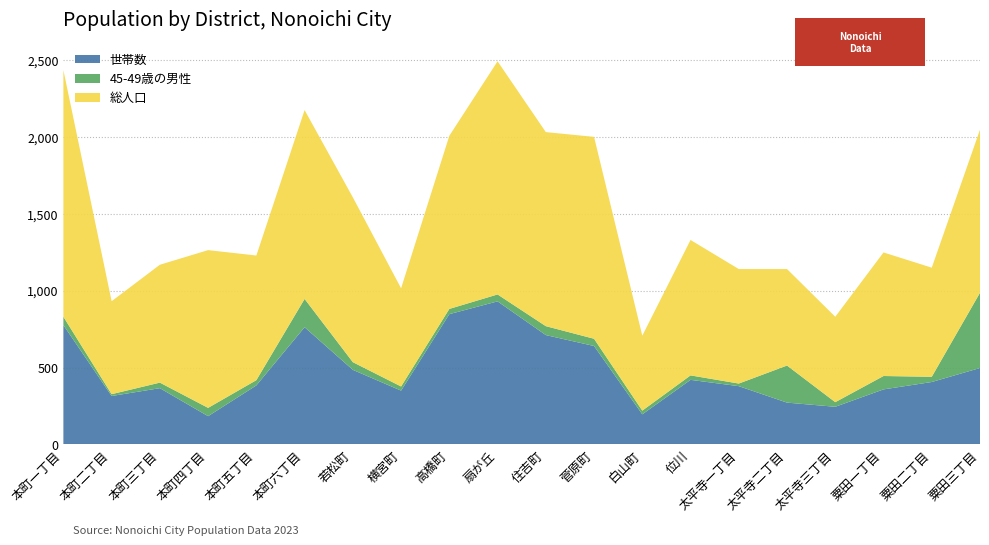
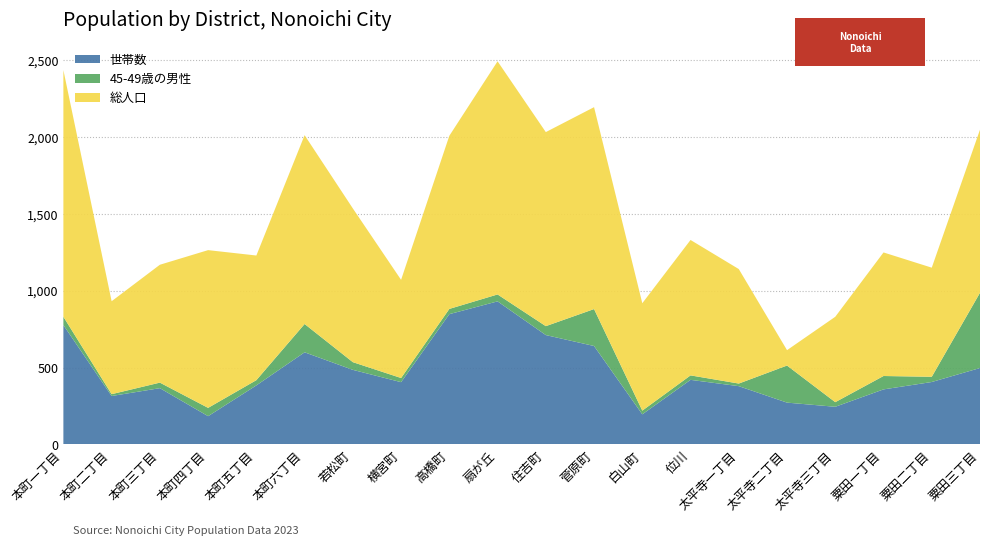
  {
    "世帯数": {
      "本町一丁目": "780",
      "本町三丁目": "370",
      "本町四丁目": "180",
      "本町五丁目": "380",
-     "本町六丁目": "760",
+     "本町六丁目": "600",
      "若松町": "490",
-     "横宮町": "350",
+     "横宮町": "410",
      "高橋町": "850",
      "扇が丘": "930",
      "住吉町": "710",
      "菅原町": "640",
      "白山町": "200",
      "位川": "420",
      "太平寺一丁目": "380",
      "太平寺二丁目": "270",
      "太平寺三丁目": "250",
      "粟田一丁目": "360",
      "粟田二丁目": "410",
      "粟田三丁目": "500"
    },
    "45-49歳の男性": {
      "本町一丁目": "50",
      "本町三丁目": "40",
      "本町四丁目": "50",
      "本町五丁目": "30",
      "本町六丁目": "180",
      "若松町": "50",
      "横宮町": "30",
      "高橋町": "30",
      "扇が丘": "50",
      "住吉町": "60",
-     "菅原町": "50",
+     "菅原町": "240",
      "白山町": "20",
      "位川": "30",
      "太平寺一丁目": "20",
      "太平寺二丁目": "240",
      "太平寺三丁目": "30",
      "粟田一丁目": "90",
      "粟田二丁目": "30",
      "粟田三丁目": "490"
    },
    "総人口": {
      "本町一丁目": "1,600",
      "本町二丁目": "600",
      "本町三丁目": "770",
      "本町四丁目": "1,030",
      "本町五丁目": "810",
      "本町六丁目": "1,230",
-     "若松町": "1,070",
+     "若松町": "1,000",
      "横宮町": "640",
      "高橋町": "1,130",
      "扇が丘": "1,520",
      "住吉町": "1,260",
      "菅原町": "1,310",
-     "白山町": "490",
+     "白山町": "700",
      "位川": "880",
      "太平寺一丁目": "740",
-     "太平寺二丁目": "630",
+     "太平寺二丁目": "100",
      "太平寺三丁目": "560",
      "粟田一丁目": "800",
      "粟田二丁目": "710",
      "粟田三丁目": "1,060"
    }
  }
